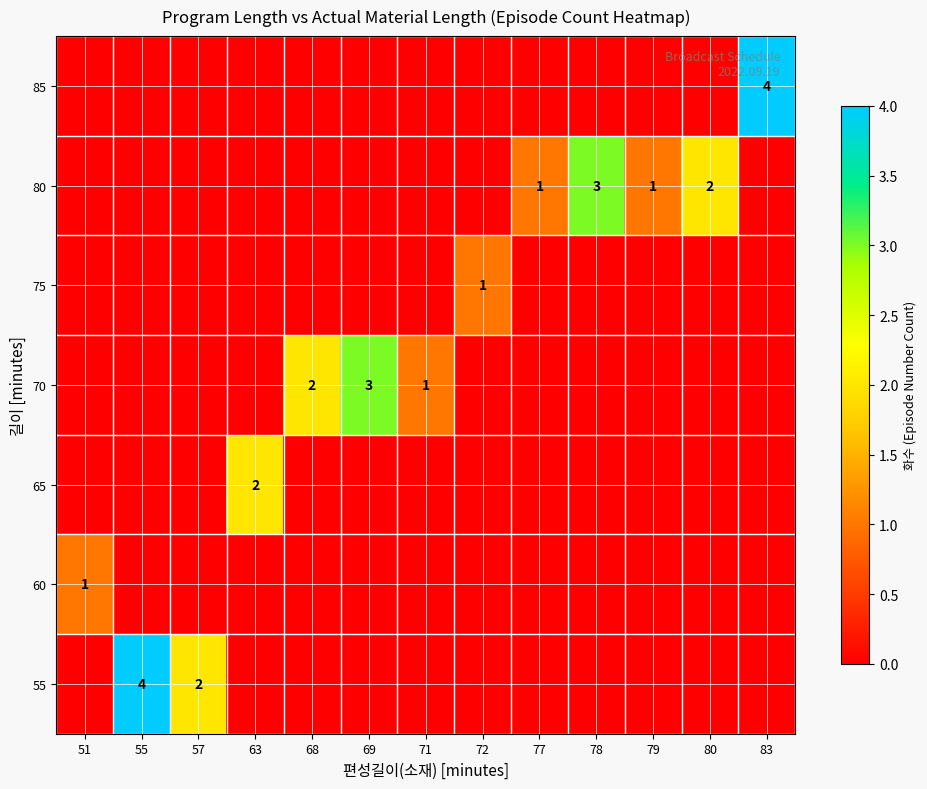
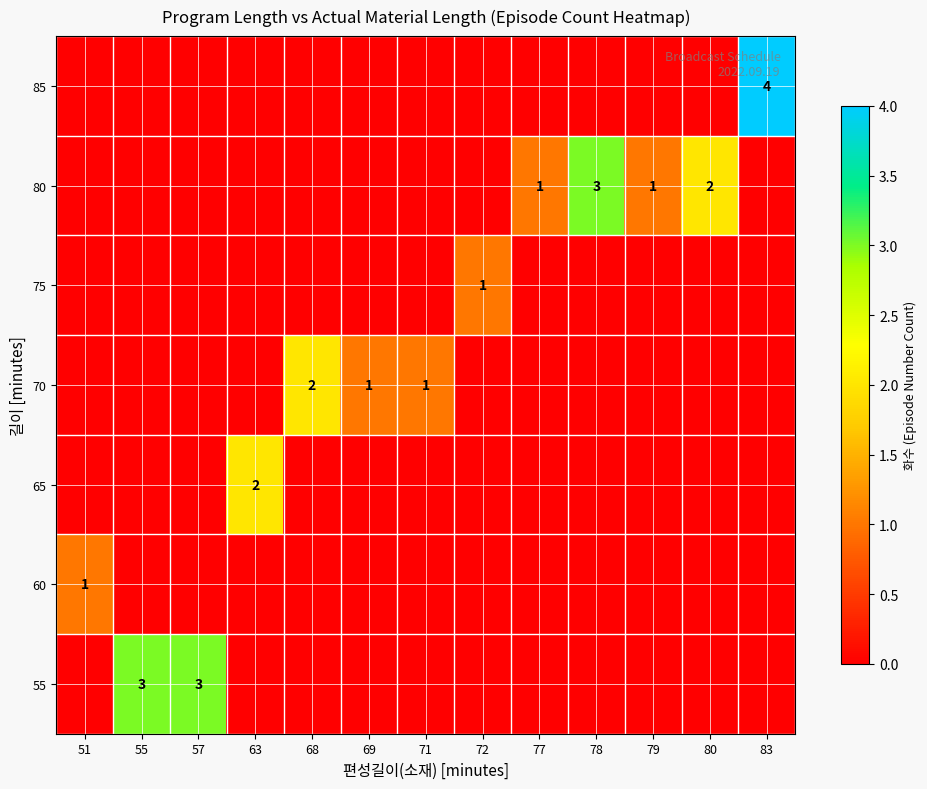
  {
    "85": {
      "83": 4
    },
    "80": {
      "77": 1,
      "78": 3,
      "79": 1,
      "80": 2
    },
    "75": {
      "72": 1
    },
    "70": {
      "68": 2,
-     "69": 3,
+     "69": 1,
      "71": 1
    },
    "65": {
      "63": 2
    },
    "60": {
      "51": 1
    },
    "55": {
-     "55": 4,
-     "57": 2
+     "55": 3,
+     "57": 3
    }
  }
